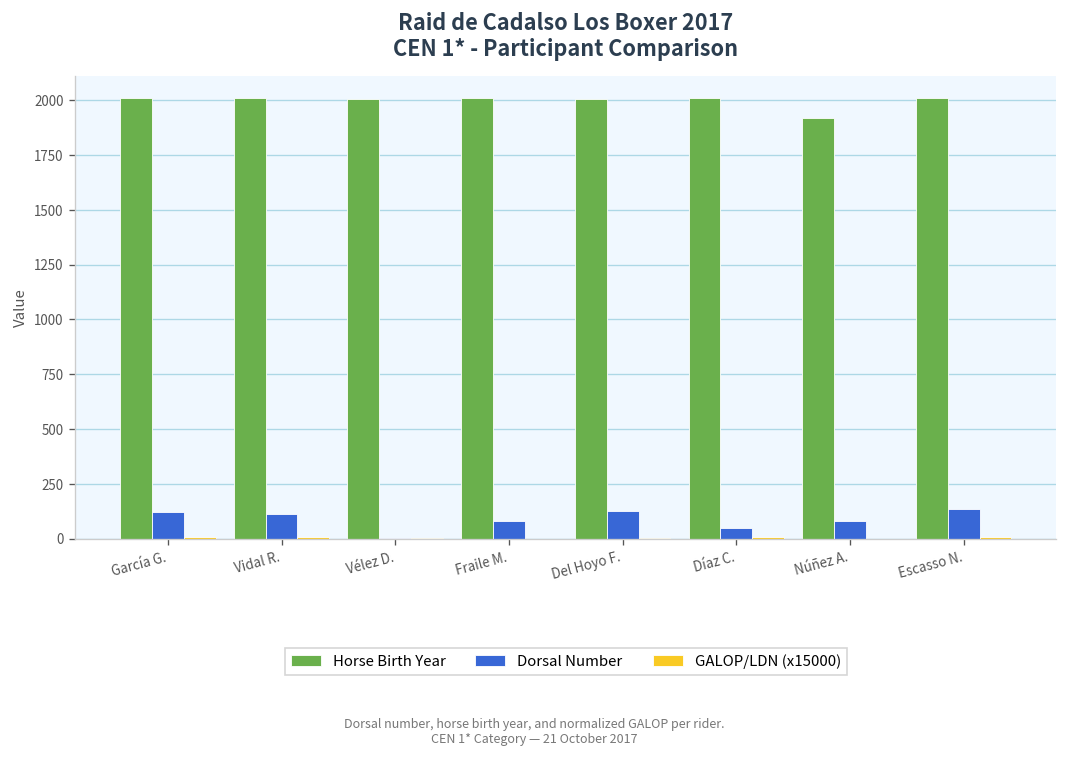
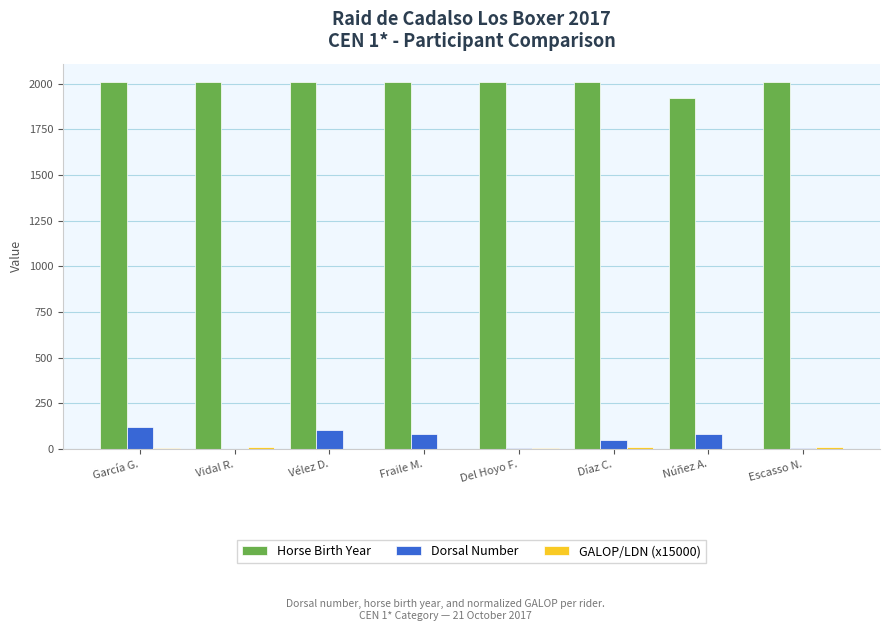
  {
    "Horse Birth Year": {
      "García G.": 2010,
      "Vidal R.": 2010,
      "Vélez D.": 2010,
      "Fraile M.": 2010,
      "Del Hoyo F.": 2010,
      "Díaz C.": 2010,
      "Núñez A.": 1920,
      "Escasso N.": 2010
    },
    "Dorsal Number": {
      "García G.": 120,
-     "Vidal R.": 110,
-     "Vélez D.": 0,
+     "Vidal R.": 0,
+     "Vélez D.": 110,
      "Fraile M.": 80,
-     "Del Hoyo F.": 130,
+     "Del Hoyo F.": 10,
      "Díaz C.": 50,
      "Núñez A.": 80,
-     "Escasso N.": 140
+     "Escasso N.": 10
    }
  }
